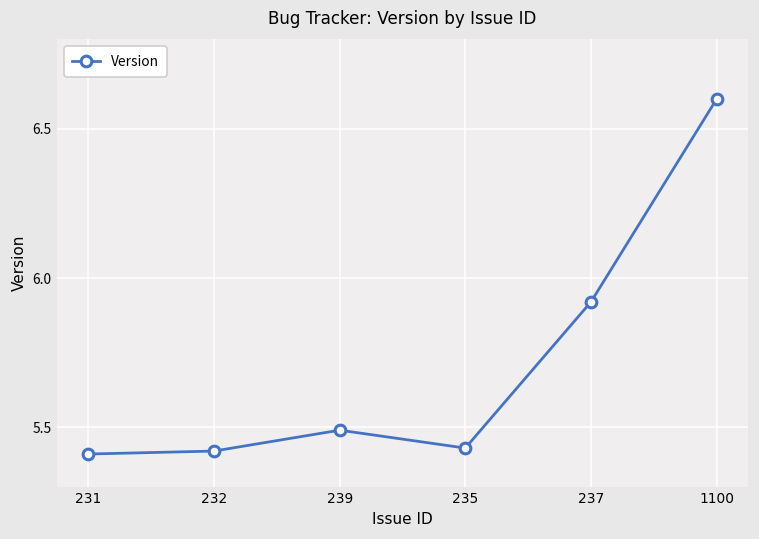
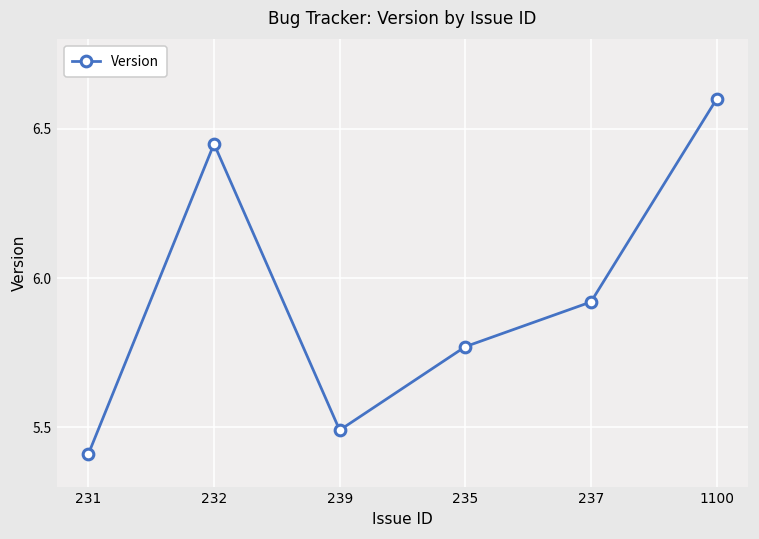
  {
    "231": 5.41,
-   "232": 5.42,
+   "232": 6.45,
    "239": 5.49,
-   "235": 5.43,
+   "235": 5.77,
    "237": 5.92,
    "1100": 6.60
  }
